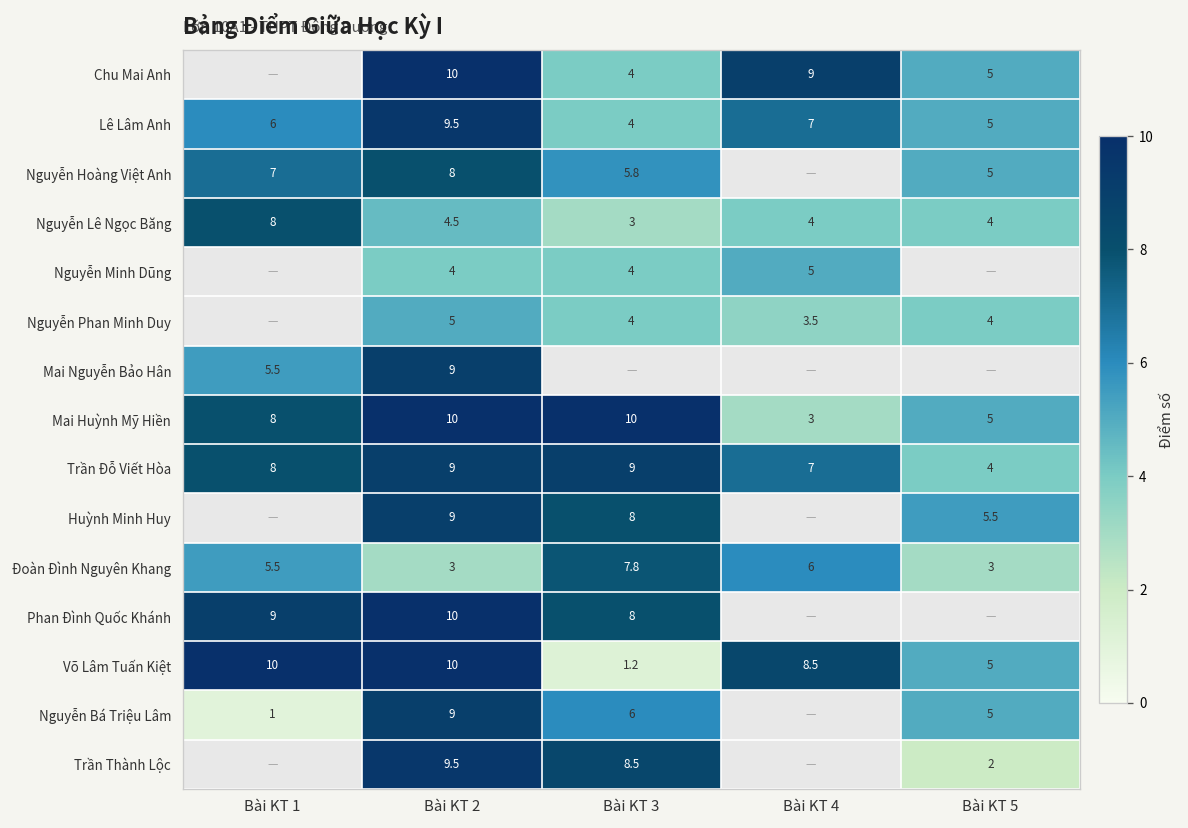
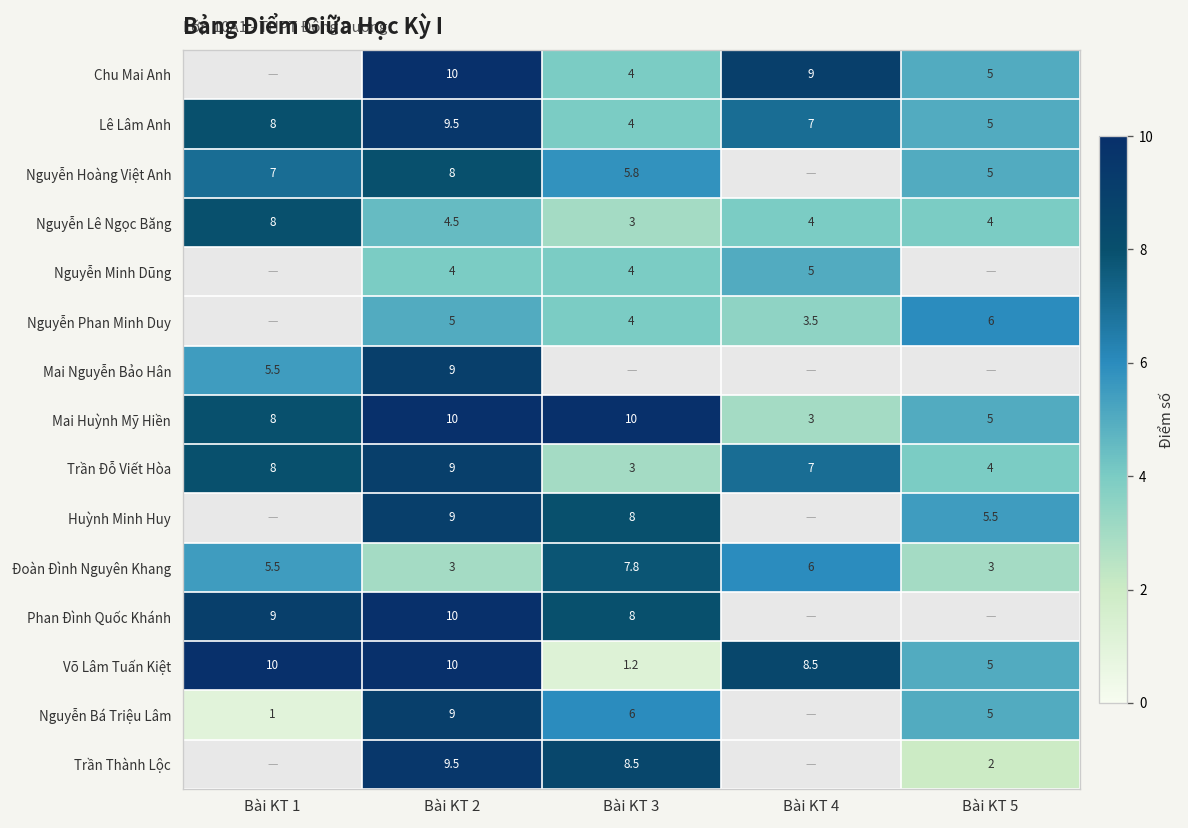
  {
    "Chu Mai Anh": {
      "Bài KT 2": 10,
      "Bài KT 3": 4,
      "Bài KT 4": 9,
      "Bài KT 5": 5
    },
    "Lê Lâm Anh": {
-     "Bài KT 1": 6,
+     "Bài KT 1": 8,
      "Bài KT 2": 9.5,
      "Bài KT 3": 4,
      "Bài KT 4": 7,
      "Bài KT 5": 5
    },
    "Nguyễn Hoàng Việt Anh": {
      "Bài KT 1": 7,
      "Bài KT 2": 8,
      "Bài KT 3": 5.8,
      "Bài KT 5": 5
    },
    "Nguyễn Lê Ngọc Băng": {
      "Bài KT 1": 8,
      "Bài KT 2": 4.5,
      "Bài KT 3": 3,
      "Bài KT 4": 4,
      "Bài KT 5": 4
    },
    "Nguyễn Minh Dũng": {
      "Bài KT 2": 4,
      "Bài KT 3": 4,
      "Bài KT 4": 5
    },
    "Nguyễn Phan Minh Duy": {
      "Bài KT 2": 5,
      "Bài KT 3": 4,
      "Bài KT 4": 3.5,
-     "Bài KT 5": 4
+     "Bài KT 5": 6
    },
    "Mai Nguyễn Bảo Hân": {
      "Bài KT 1": 5.5,
      "Bài KT 2": 9
    },
    "Mai Huỳnh Mỹ Hiền": {
      "Bài KT 1": 8,
      "Bài KT 2": 10,
      "Bài KT 3": 10,
      "Bài KT 4": 3,
      "Bài KT 5": 5
    },
    "Trần Đỗ Viết Hòa": {
      "Bài KT 1": 8,
      "Bài KT 2": 9,
-     "Bài KT 3": 9,
+     "Bài KT 3": 3,
      "Bài KT 4": 7,
      "Bài KT 5": 4
    },
    "Huỳnh Minh Huy": {
      "Bài KT 2": 9,
      "Bài KT 3": 8,
      "Bài KT 5": 5.5
    },
    "Đoàn Đình Nguyên Khang": {
      "Bài KT 1": 5.5,
      "Bài KT 2": 3,
      "Bài KT 3": 7.8,
      "Bài KT 4": 6,
      "Bài KT 5": 3
    },
    "Phan Đình Quốc Khánh": {
      "Bài KT 1": 9,
      "Bài KT 2": 10,
      "Bài KT 3": 8
    },
    "Võ Lâm Tuấn Kiệt": {
      "Bài KT 1": 10,
      "Bài KT 2": 10,
      "Bài KT 3": 1.2,
      "Bài KT 4": 8.5,
      "Bài KT 5": 5
    },
    "Nguyễn Bá Triệu Lâm": {
      "Bài KT 1": 1,
      "Bài KT 2": 9,
      "Bài KT 3": 6,
      "Bài KT 5": 5
    },
    "Trần Thành Lộc": {
      "Bài KT 2": 9.5,
      "Bài KT 3": 8.5,
      "Bài KT 5": 2
    }
  }
